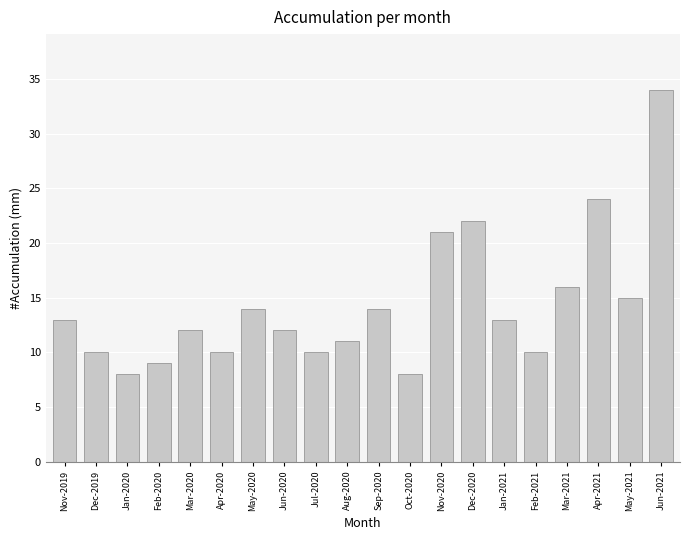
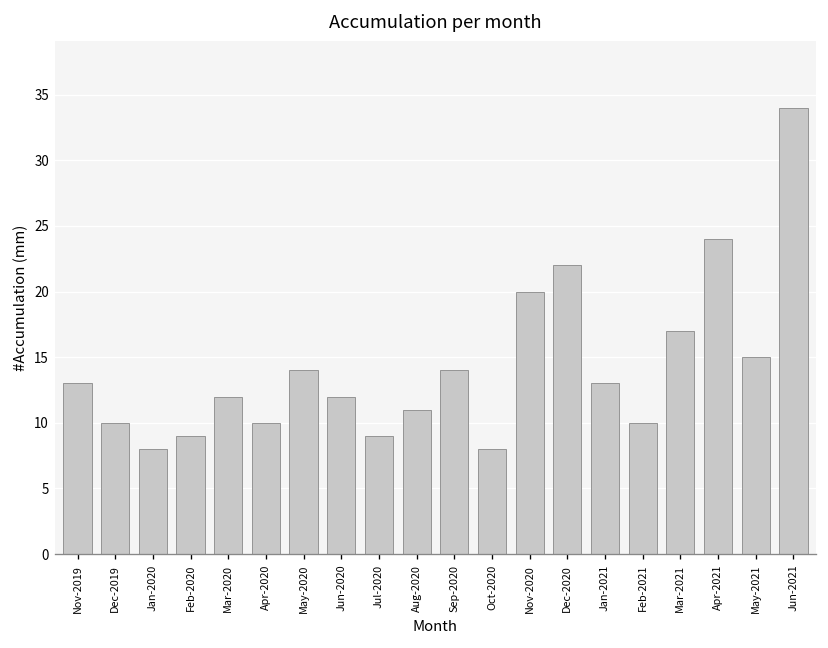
  {
    "Nov-2019": 13,
    "Dec-2019": 10,
    "Jan-2020": 8,
    "Feb-2020": 9,
    "Mar-2020": 12,
    "Apr-2020": 10,
    "May-2020": 14,
    "Jun-2020": 12,
-   "Jul-2020": 10,
+   "Jul-2020": 9,
    "Aug-2020": 11,
    "Sep-2020": 14,
    "Oct-2020": 8,
-   "Nov-2020": 21,
+   "Nov-2020": 20,
    "Dec-2020": 22,
    "Jan-2021": 13,
    "Feb-2021": 10,
-   "Mar-2021": 16,
+   "Mar-2021": 17,
    "Apr-2021": 24,
    "May-2021": 15,
    "Jun-2021": 34
  }
